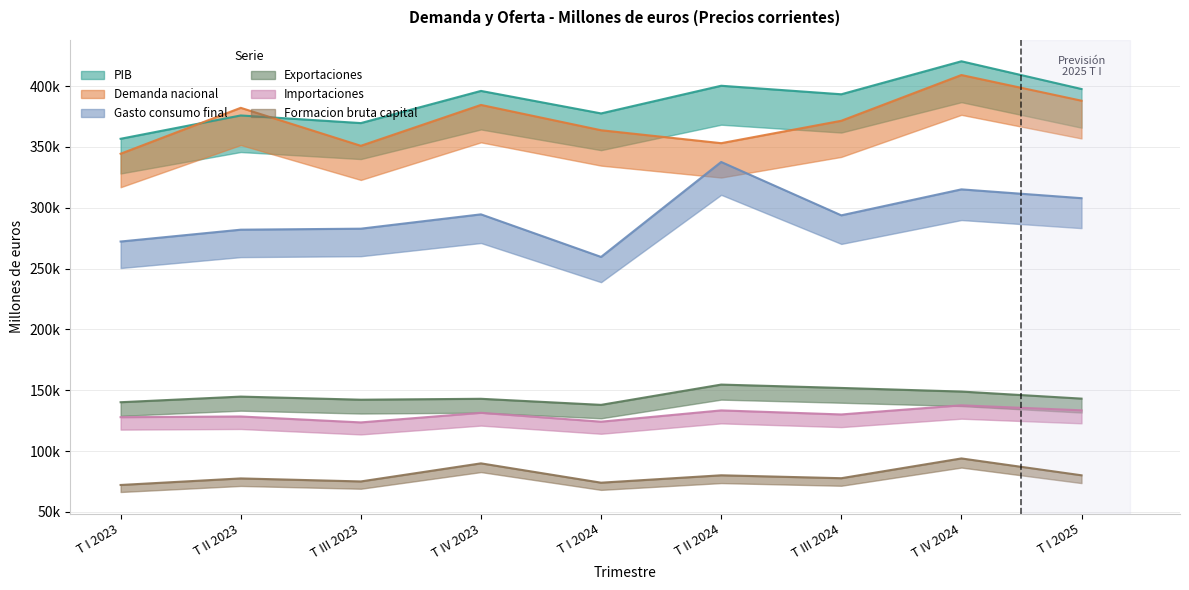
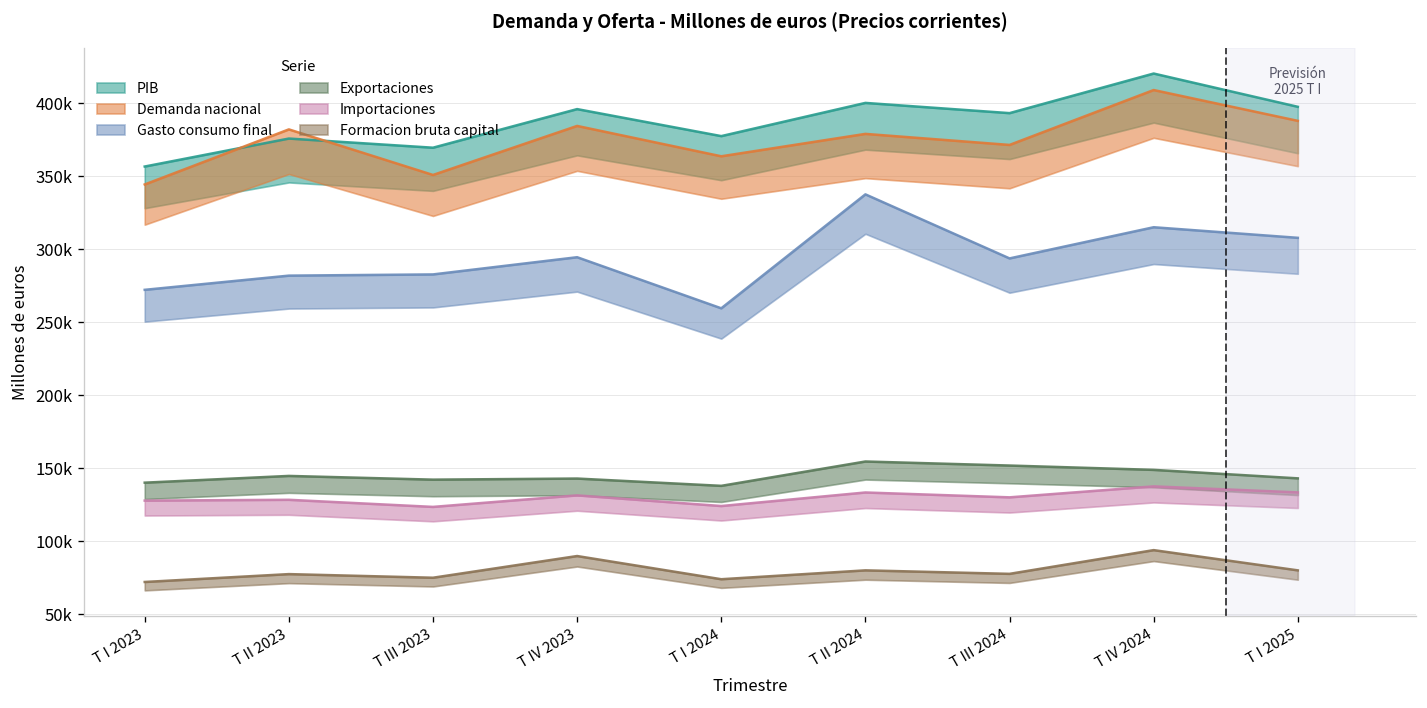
  {
    "PIB": {
      "T I 2023": 357000,
      "T II 2023": 376000,
      "T III 2023": 370000,
      "T IV 2023": 396000,
      "T I 2024": 378000,
      "T II 2024": 400000,
      "T III 2024": 393000,
      "T IV 2024": 420000
    },
    "Demanda nacional": {
      "T I 2023": 344000,
      "T II 2023": 382000,
      "T III 2023": 351000,
      "T IV 2023": 385000,
      "T I 2024": 364000,
-     "T II 2024": 353000,
+     "T II 2024": 379000,
      "T III 2024": 372000,
      "T IV 2024": 409000,
      "T I 2025": 388000
    },
    "Gasto consumo final": {
      "T I 2023": 272000,
      "T II 2023": 282000,
      "T III 2023": 283000,
      "T IV 2023": 295000,
      "T I 2024": 260000,
      "T II 2024": 338000,
      "T III 2024": 294000,
      "T IV 2024": 315000,
      "T I 2025": 308000
    },
    "Importaciones": {
      "T I 2023": 128000,
      "T II 2023": 128000,
      "T III 2023": 124000,
      "T IV 2023": 131000,
      "T I 2024": 124000,
      "T II 2024": 133000,
      "T III 2024": 130000,
      "T IV 2024": 138000,
      "T I 2025": 134000
    }
  }
